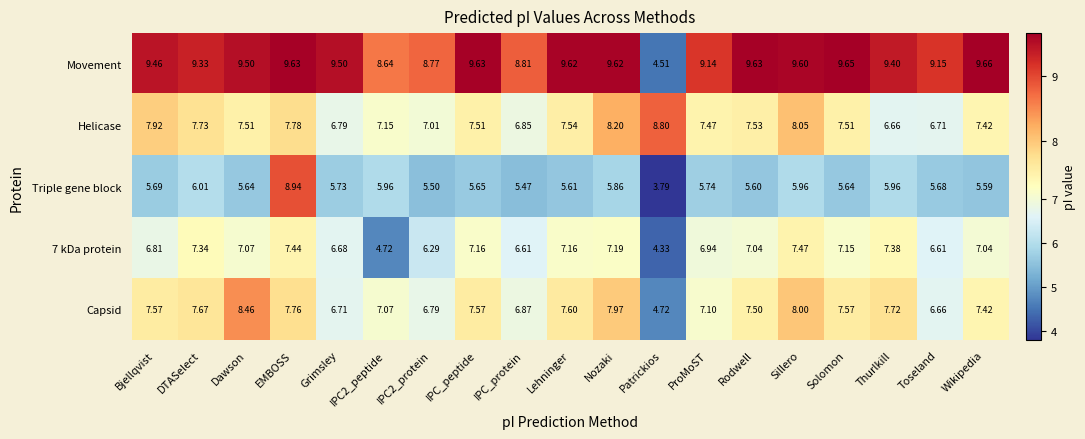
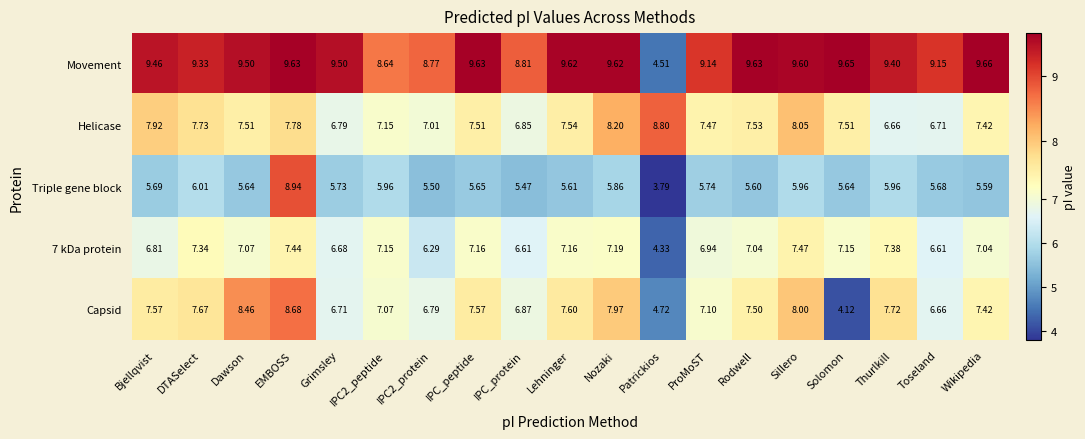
  {
    "Movement": {
      "Bjellqvist": 9.46,
      "DTASelect": 9.33,
      "Dawson": 9.50,
      "EMBOSS": 9.63,
      "Grimsley": 9.50,
      "IPC2_peptide": 8.64,
      "IPC2_protein": 8.77,
      "IPC_peptide": 9.63,
      "IPC_protein": 8.81,
      "Lehninger": 9.62,
      "Nozaki": 9.62,
      "Patrickios": 4.51,
      "ProMoST": 9.14,
      "Rodwell": 9.63,
      "Sillero": 9.60,
      "Solomon": 9.65,
      "Thurlkill": 9.40,
      "Toseland": 9.15,
      "Wikipedia": 9.66
    },
    "Helicase": {
      "Bjellqvist": 7.92,
      "DTASelect": 7.73,
      "Dawson": 7.51,
      "EMBOSS": 7.78,
      "Grimsley": 6.79,
      "IPC2_peptide": 7.15,
      "IPC2_protein": 7.01,
      "IPC_peptide": 7.51,
      "IPC_protein": 6.85,
      "Lehninger": 7.54,
      "Nozaki": 8.20,
      "Patrickios": 8.80,
      "ProMoST": 7.47,
      "Rodwell": 7.53,
      "Sillero": 8.05,
      "Solomon": 7.51,
      "Thurlkill": 6.66,
      "Toseland": 6.71,
      "Wikipedia": 7.42
    },
    "Triple gene block": {
      "Bjellqvist": 5.69,
      "DTASelect": 6.01,
      "Dawson": 5.64,
      "EMBOSS": 8.94,
      "Grimsley": 5.73,
      "IPC2_peptide": 5.96,
      "IPC2_protein": 5.50,
      "IPC_peptide": 5.65,
      "IPC_protein": 5.47,
      "Lehninger": 5.61,
      "Nozaki": 5.86,
      "Patrickios": 3.79,
      "ProMoST": 5.74,
      "Rodwell": 5.60,
      "Sillero": 5.96,
      "Solomon": 5.64,
      "Thurlkill": 5.96,
      "Toseland": 5.68,
      "Wikipedia": 5.59
    },
    "7 kDa protein": {
      "Bjellqvist": 6.81,
      "DTASelect": 7.34,
      "Dawson": 7.07,
      "EMBOSS": 7.44,
      "Grimsley": 6.68,
-     "IPC2_peptide": 4.72,
+     "IPC2_peptide": 7.15,
      "IPC2_protein": 6.29,
      "IPC_peptide": 7.16,
      "IPC_protein": 6.61,
      "Lehninger": 7.16,
      "Nozaki": 7.19,
      "Patrickios": 4.33,
      "ProMoST": 6.94,
      "Rodwell": 7.04,
      "Sillero": 7.47,
      "Solomon": 7.15,
      "Thurlkill": 7.38,
      "Toseland": 6.61,
      "Wikipedia": 7.04
    },
    "Capsid": {
      "Bjellqvist": 7.57,
      "DTASelect": 7.67,
      "Dawson": 8.46,
-     "EMBOSS": 7.76,
+     "EMBOSS": 8.68,
      "Grimsley": 6.71,
      "IPC2_peptide": 7.07,
      "IPC2_protein": 6.79,
      "IPC_peptide": 7.57,
      "IPC_protein": 6.87,
      "Lehninger": 7.60,
      "Nozaki": 7.97,
      "Patrickios": 4.72,
      "ProMoST": 7.10,
      "Rodwell": 7.50,
      "Sillero": 8.00,
-     "Solomon": 7.57,
+     "Solomon": 4.12,
      "Thurlkill": 7.72,
      "Toseland": 6.66,
      "Wikipedia": 7.42
    }
  }
